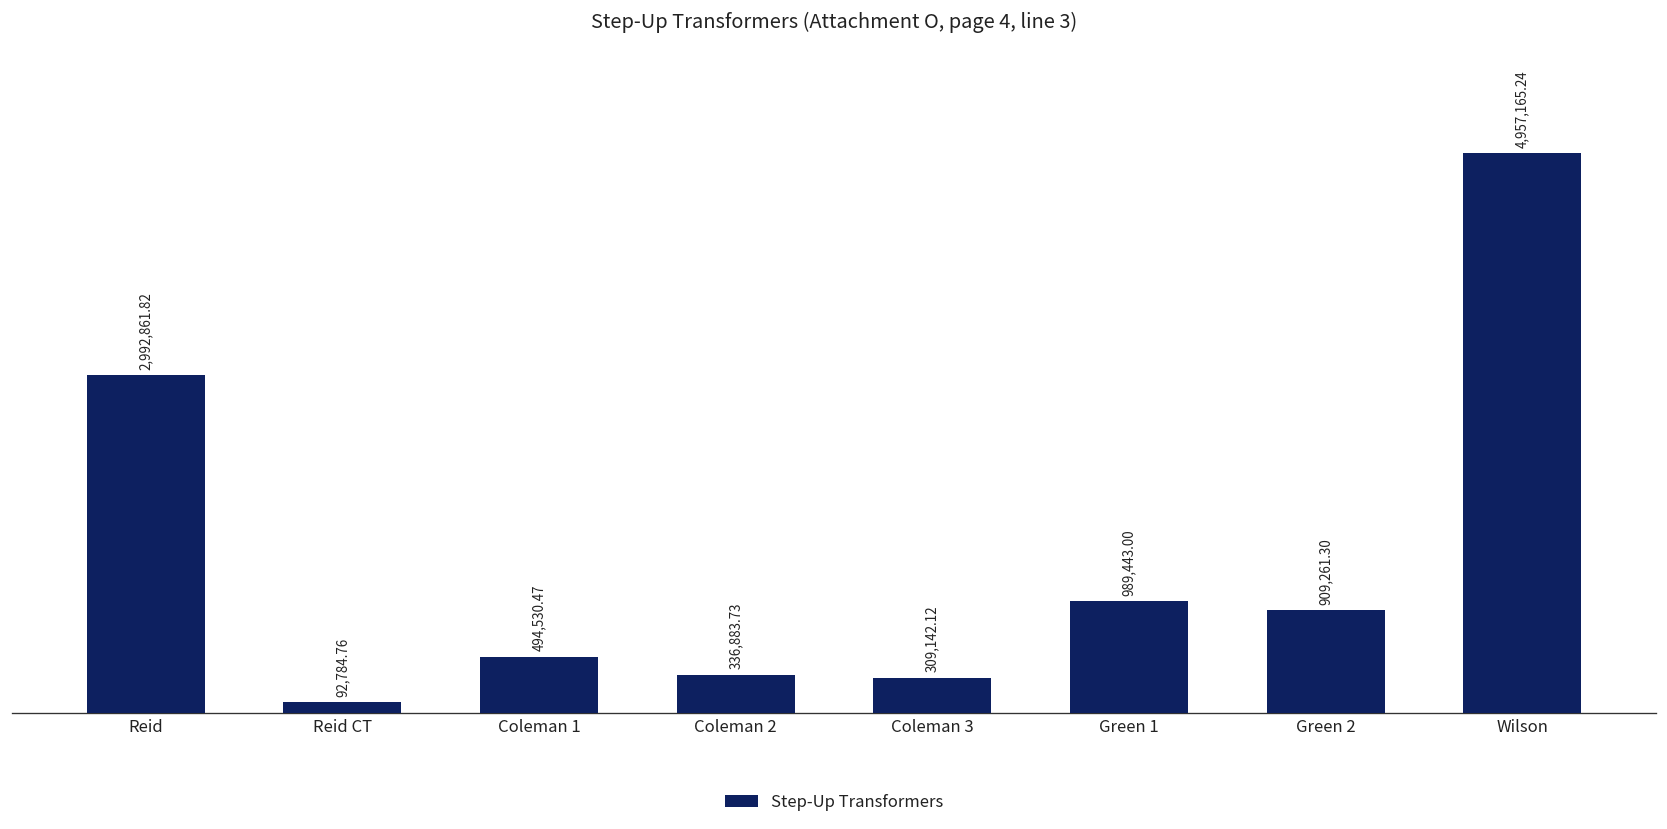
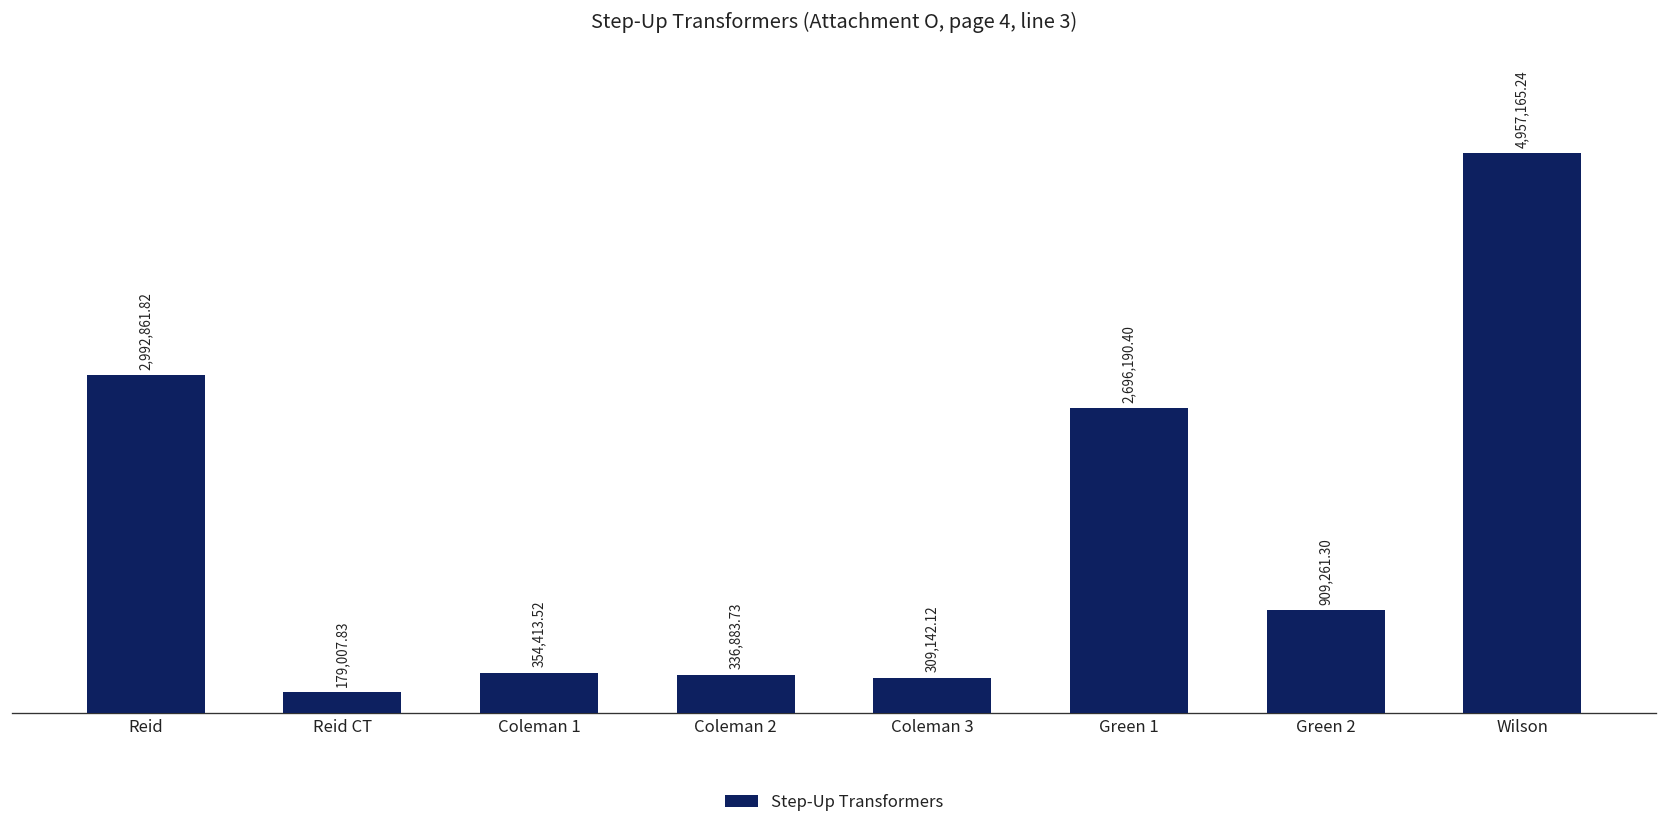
  {
    "Reid": "2,992,861.82",
-   "Reid CT": "92,784.76",
-   "Coleman 1": "494,530.47",
+   "Reid CT": "179,007.83",
+   "Coleman 1": "354,413.52",
    "Coleman 2": "336,883.73",
    "Coleman 3": "309,142.12",
-   "Green 1": "989,443.00",
+   "Green 1": "2,696,190.40",
    "Green 2": "909,261.30",
    "Wilson": "4,957,165.24"
  }
